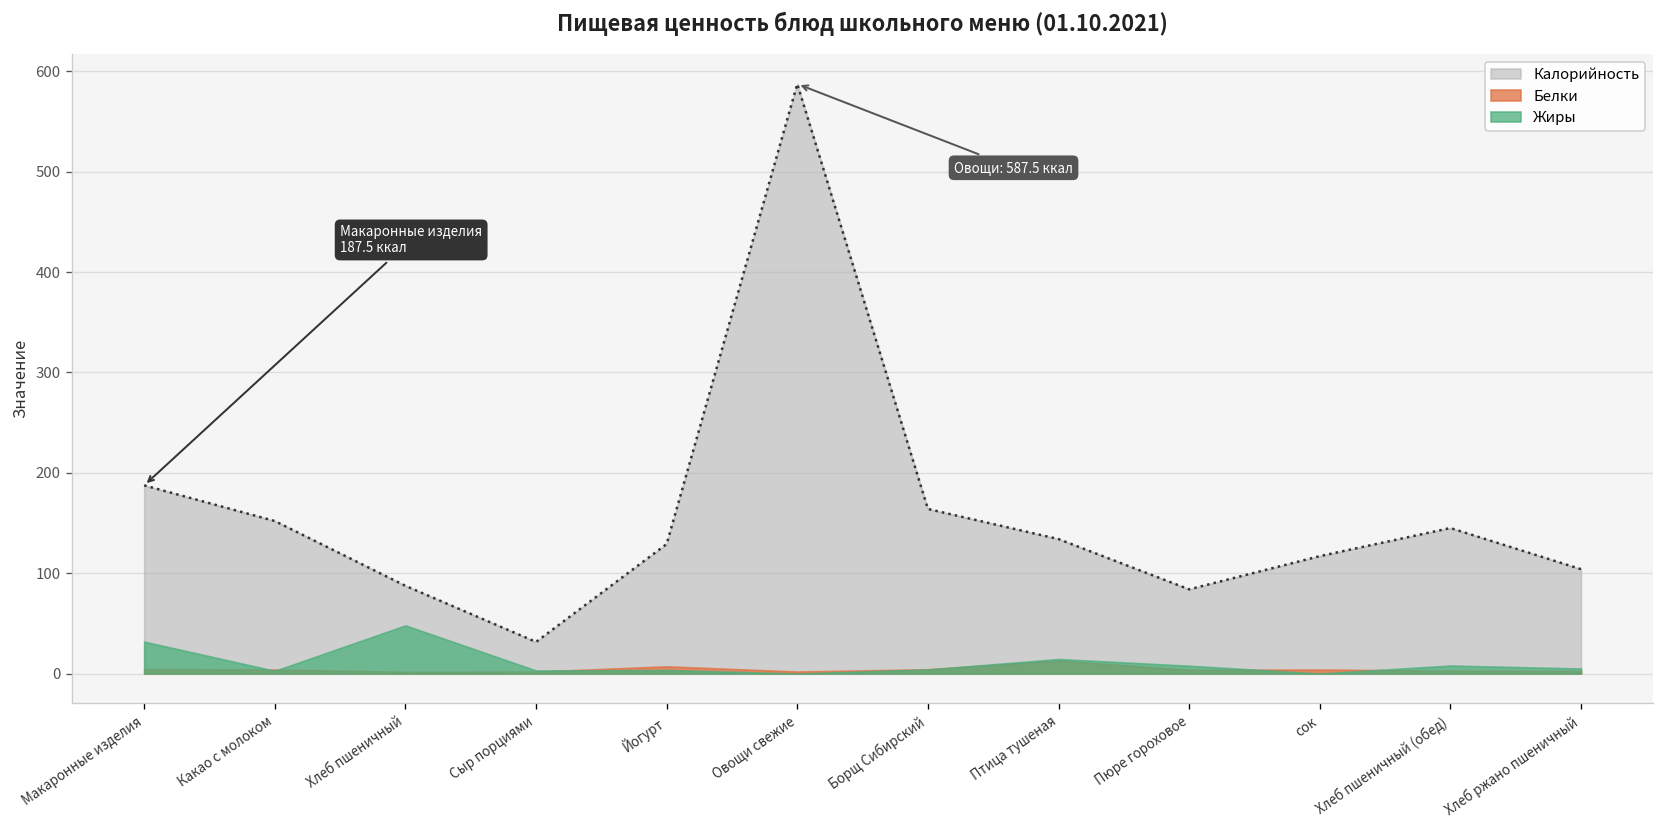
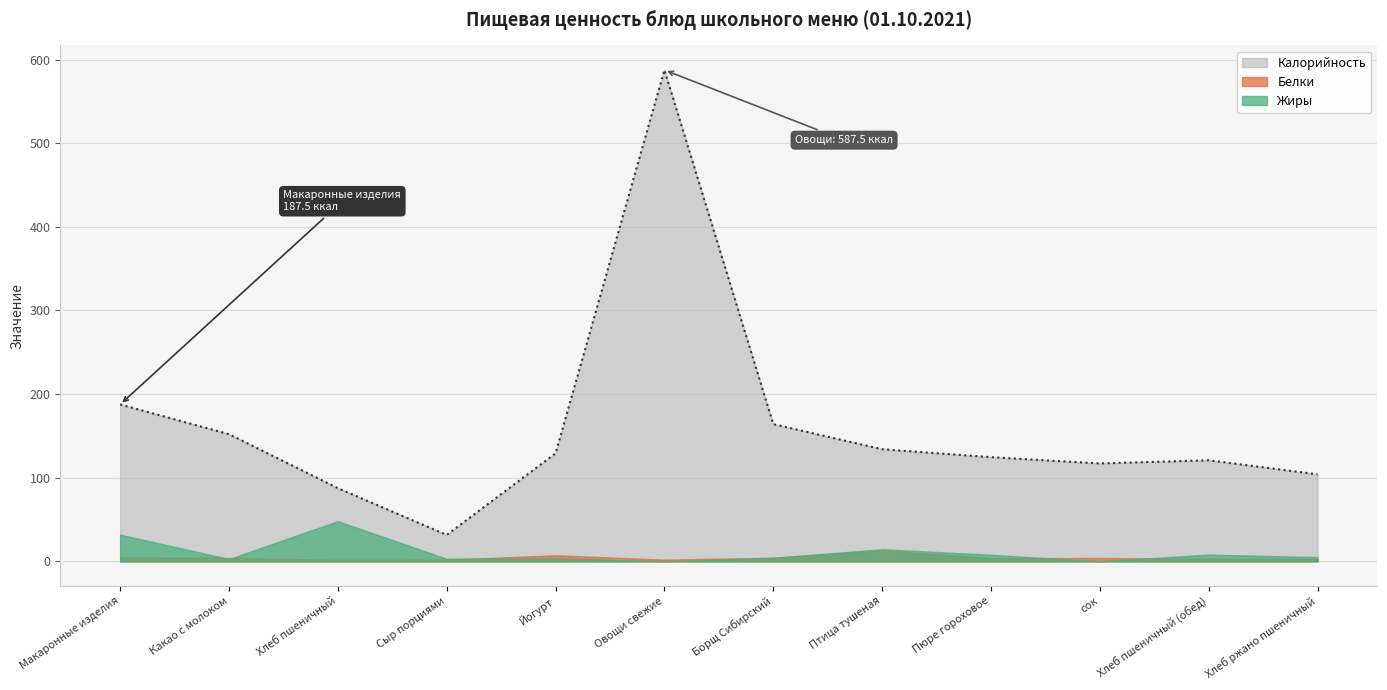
  {
    "Калорийность": {
      "Макаронные изделия": 190,
      "Какао с молоком": 150,
      "Хлеб пшеничный": 90,
      "Сыр порциями": 30,
      "Йогурт": 130,
      "Овощи свежие": 590,
      "Борщ Сибирский": 160,
      "Птица тушеная": 130,
-     "Пюре гороховое": 80,
+     "Пюре гороховое": 120,
      "сок": 120,
-     "Хлеб пшеничный (обед)": 150,
+     "Хлеб пшеничный (обед)": 120,
      "Хлеб ржано пшеничный": 100
    },
    "Белки": {
      "Макаронные изделия": 0,
      "Йогурт": 10,
      "Пюре гороховое": 0,
      "сок": 0
    },
    "Жиры": {
      "Макаронные изделия": 30,
      "Хлеб пшеничный": 50,
      "Йогурт": 0,
      "Пюре гороховое": 10,
      "сок": 0,
      "Хлеб пшеничный (обед)": 10
    }
  }
